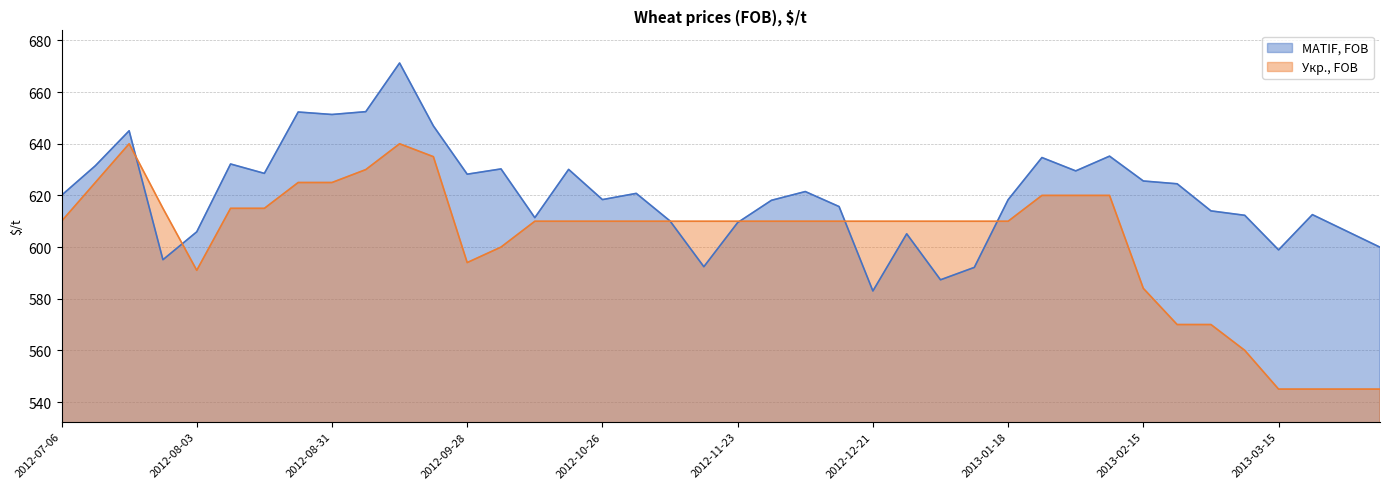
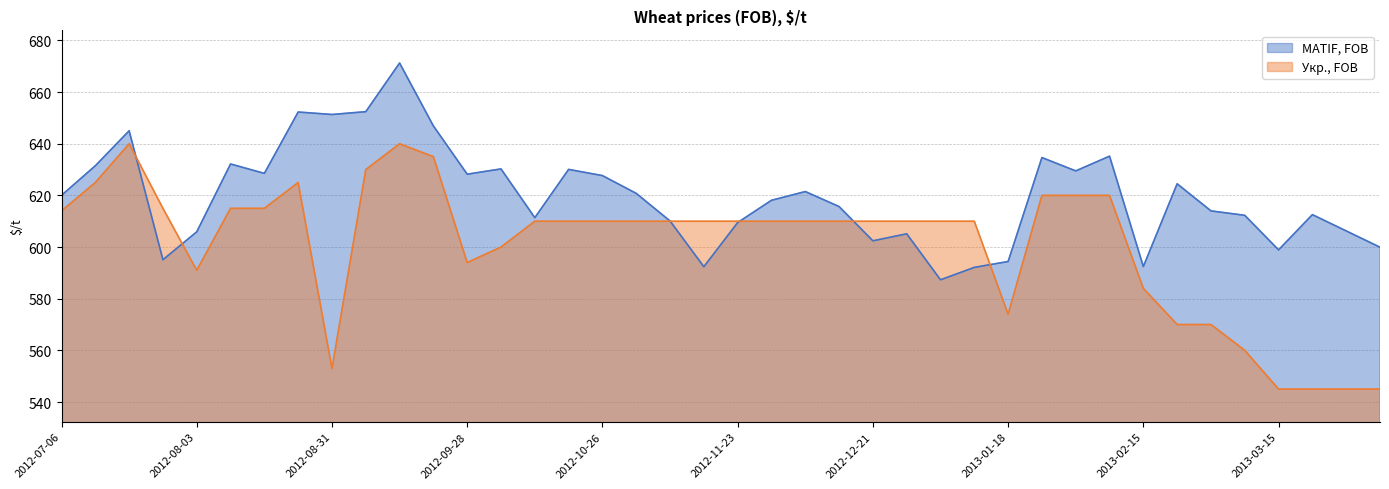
  {
    "MATIF, FOB": {
      "2012-07-06": 620,
      "2012-08-03": 606,
      "2012-08-31": 651,
      "2012-09-28": 628,
-     "2012-10-26": 618,
-     "2012-12-21": 583,
-     "2013-01-18": 618,
-     "2013-02-15": 626,
+     "2012-10-26": 628,
+     "2012-12-21": 602,
+     "2013-01-18": 594,
+     "2013-02-15": 592,
      "2013-03-15": 599
    },
    "Укр., FOB": {
-     "2012-07-06": 610,
+     "2012-07-06": 614,
      "2012-08-03": 591,
-     "2012-08-31": 625,
+     "2012-08-31": 553,
      "2012-09-28": 594,
      "2012-10-26": 610,
      "2012-12-21": 610,
-     "2013-01-18": 610,
+     "2013-01-18": 574,
      "2013-02-15": 584,
      "2013-03-15": 545
    }
  }
